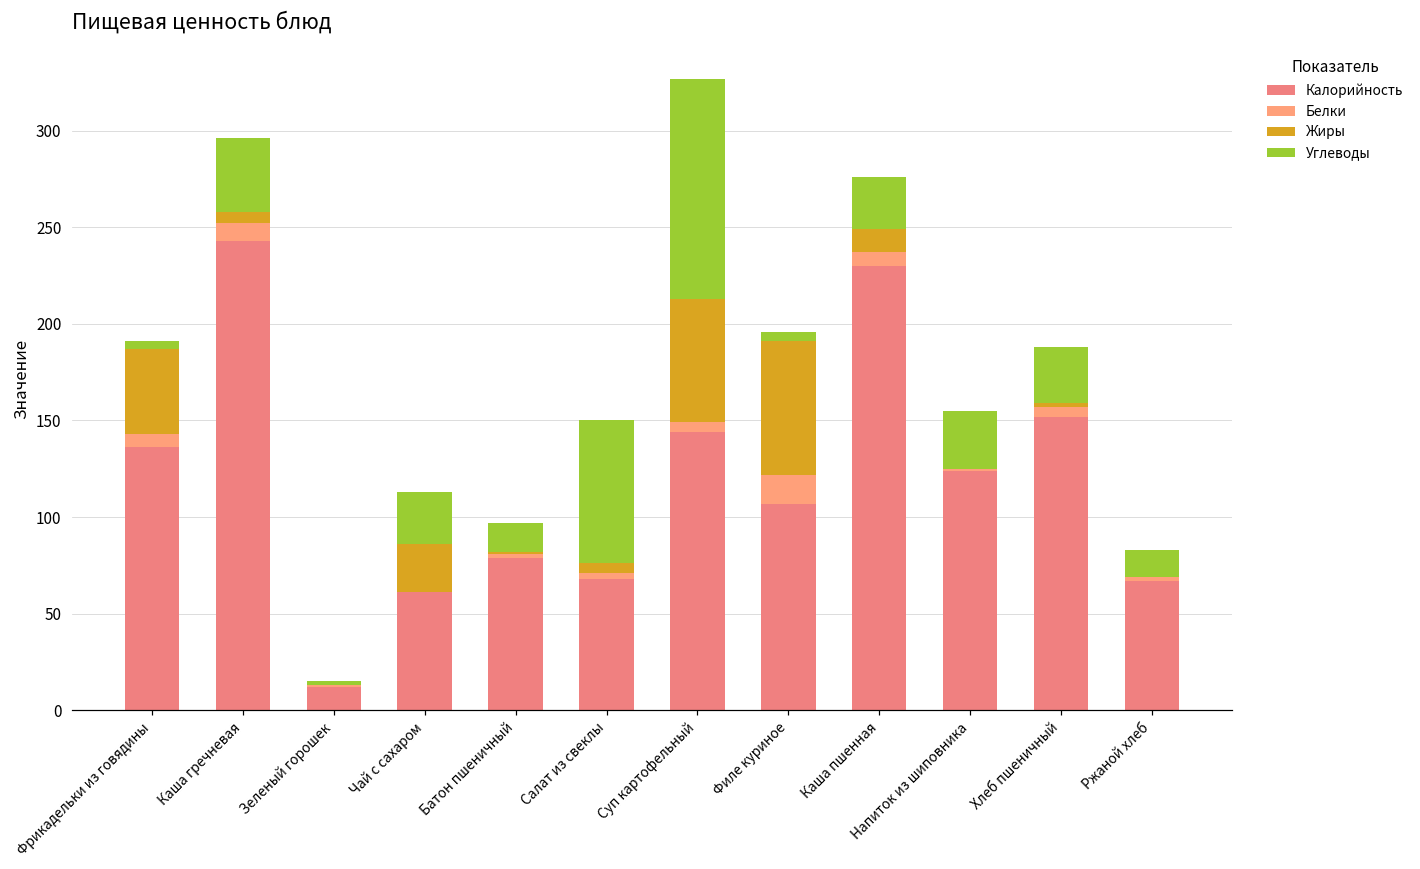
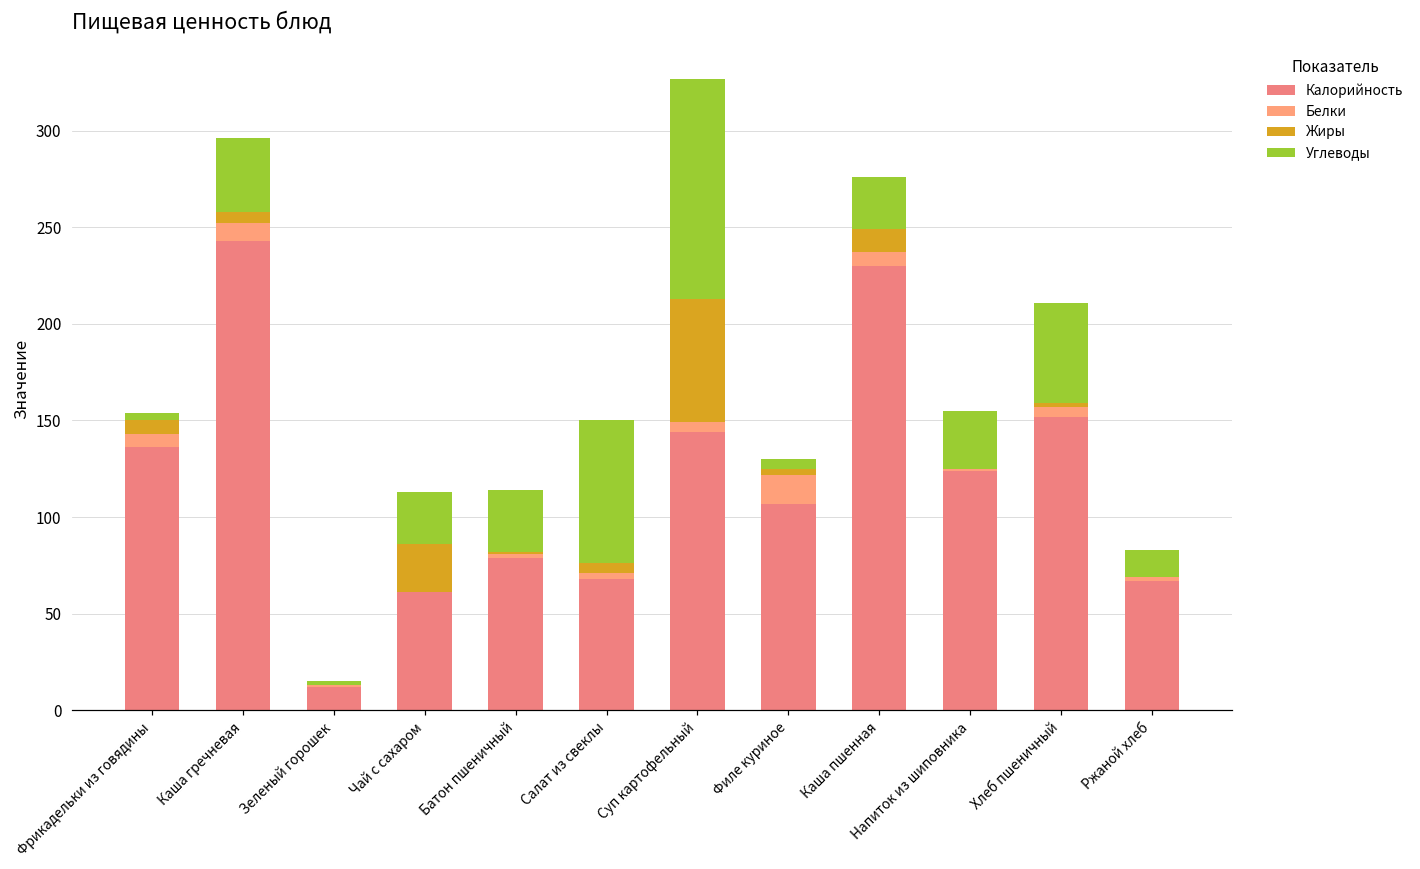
  {
    "Жиры": {
-     "Фрикадельки из говядины": 44,
+     "Фрикадельки из говядины": 7,
      "Каша гречневая": 6,
      "Зеленый горошек": 0,
      "Чай с сахаром": 25,
      "Салат из свеклы": 5,
      "Суп картофельный": 64,
-     "Филе куриное": 69,
+     "Филе куриное": 3,
      "Каша пшенная": 12,
      "Напиток из шиповника": 0,
      "Хлеб пшеничный": 2,
      "Ржаной хлеб": 0
    },
    "Углеводы": {
      "Фрикадельки из говядины": 4,
      "Каша гречневая": 38,
      "Зеленый горошек": 2,
      "Чай с сахаром": 27,
-     "Батон пшеничный": 15,
+     "Батон пшеничный": 32,
      "Салат из свеклы": 74,
      "Суп картофельный": 114,
      "Филе куриное": 5,
      "Каша пшенная": 27,
      "Напиток из шиповника": 30,
-     "Хлеб пшеничный": 29,
+     "Хлеб пшеничный": 52,
      "Ржаной хлеб": 14
    }
  }
